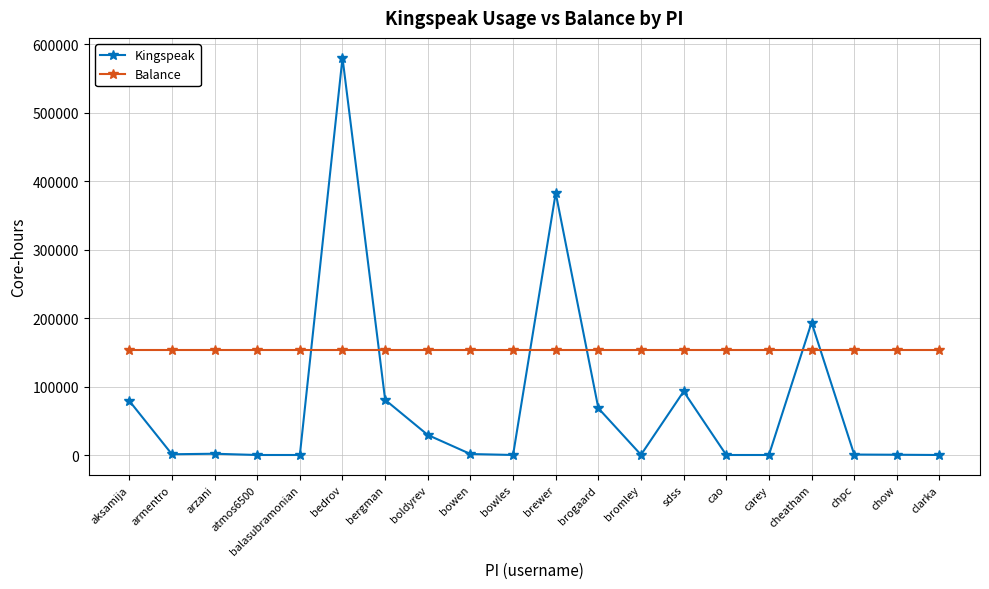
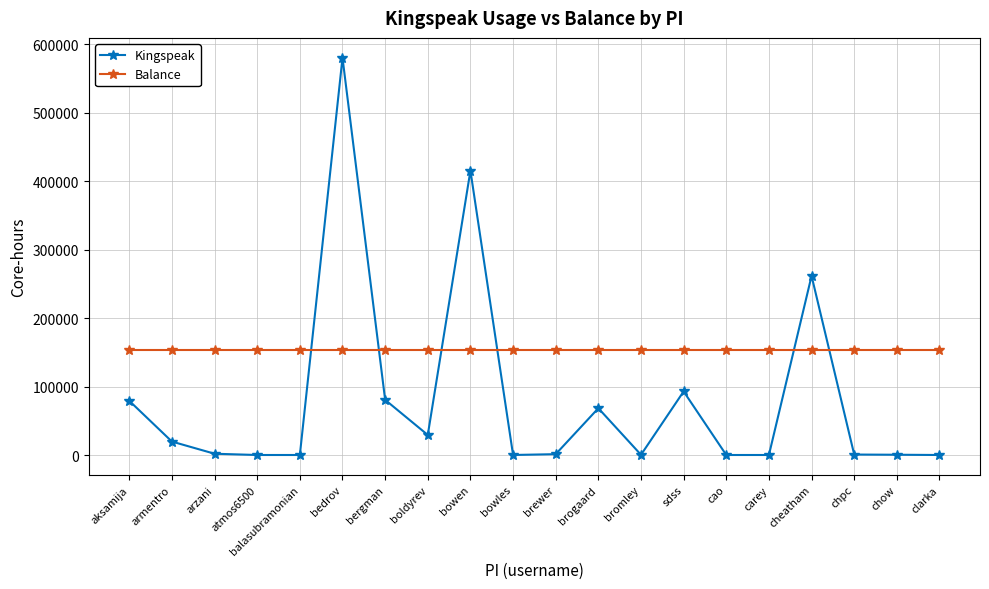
  {
    "Kingspeak": {
      "aksamija": 80000,
-     "armentro": 0,
+     "armentro": 20000,
      "arzani": 0,
      "atmos6500": 0,
      "balasubramonian": 0,
      "bedrov": 580000,
      "bergman": 80000,
      "boldyrev": 30000,
-     "bowen": 0,
+     "bowen": 420000,
      "bowles": 0,
-     "brewer": 380000,
+     "brewer": 0,
      "brogaard": 70000,
      "bromley": 0,
      "sdss": 90000,
      "cao": 0,
      "carey": 0,
-     "cheatham": 190000,
+     "cheatham": 260000,
      "chpc": 0,
      "chow": 0,
      "clarka": 0
    },
    "Balance": {
      "aksamija": 150000,
      "armentro": 150000,
      "arzani": 150000,
      "atmos6500": 150000,
      "balasubramonian": 150000,
      "bedrov": 150000,
      "bergman": 150000,
      "boldyrev": 150000,
      "bowen": 150000,
      "bowles": 150000,
      "brewer": 150000,
      "brogaard": 150000,
      "bromley": 150000,
      "sdss": 150000,
      "cao": 150000,
      "carey": 150000,
      "cheatham": 150000,
      "chpc": 150000,
      "chow": 150000,
      "clarka": 150000
    }
  }
